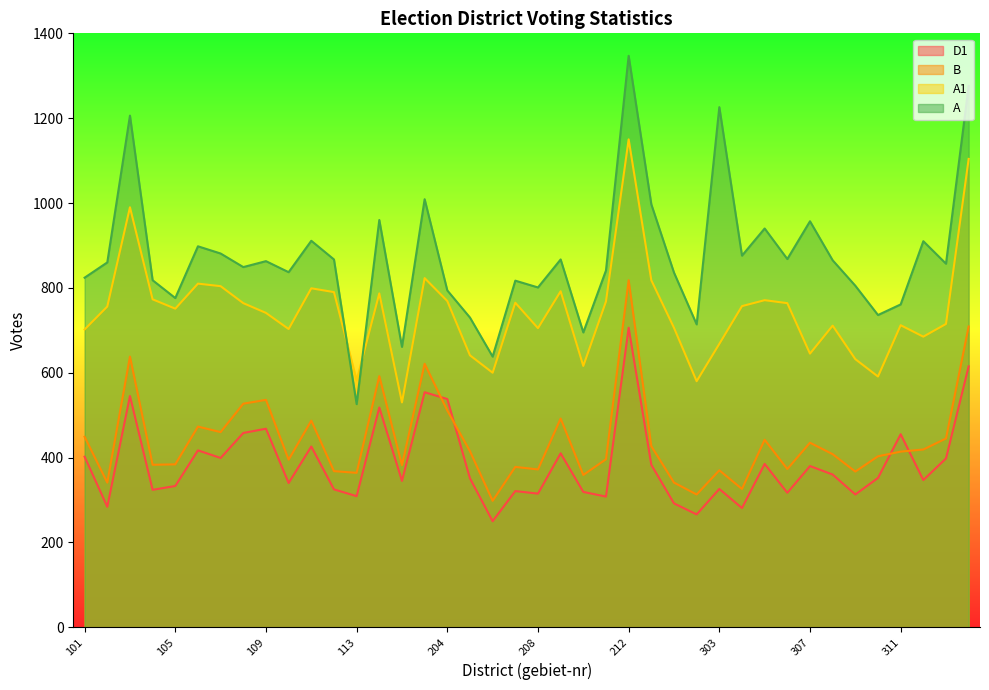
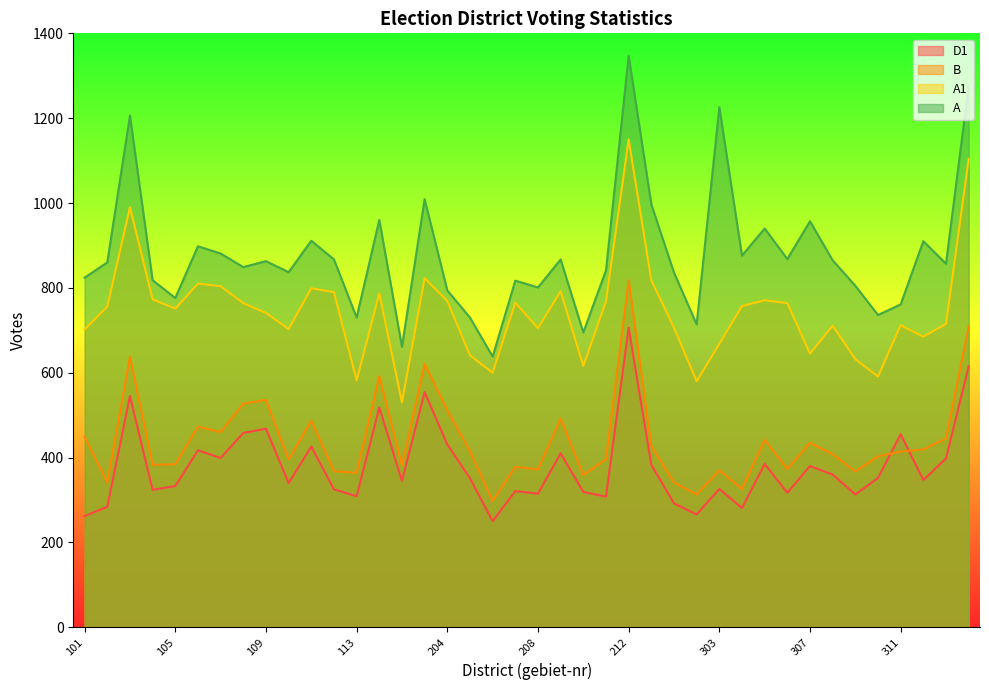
  {
    "D1": {
-     "101": 400,
+     "101": 260,
      "105": 330,
      "109": 470,
      "113": 310,
-     "204": 540,
+     "204": 430,
      "208": 320,
      "212": 710,
      "303": 330,
      "307": 380,
      "311": 460
    },
    "A": {
      "101": 820,
      "105": 780,
      "109": 860,
-     "113": 530,
+     "113": 730,
      "204": 790,
      "208": 800,
      "212": 1350,
      "303": 1230,
      "307": 960,
      "311": 760
    }
  }
